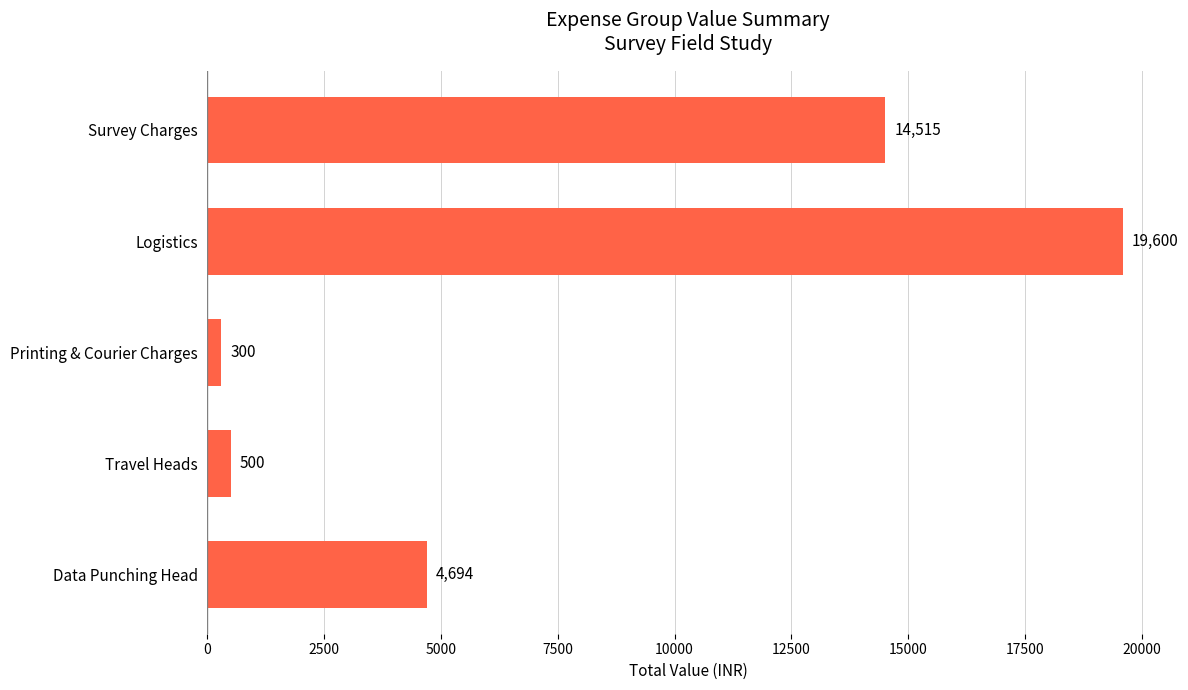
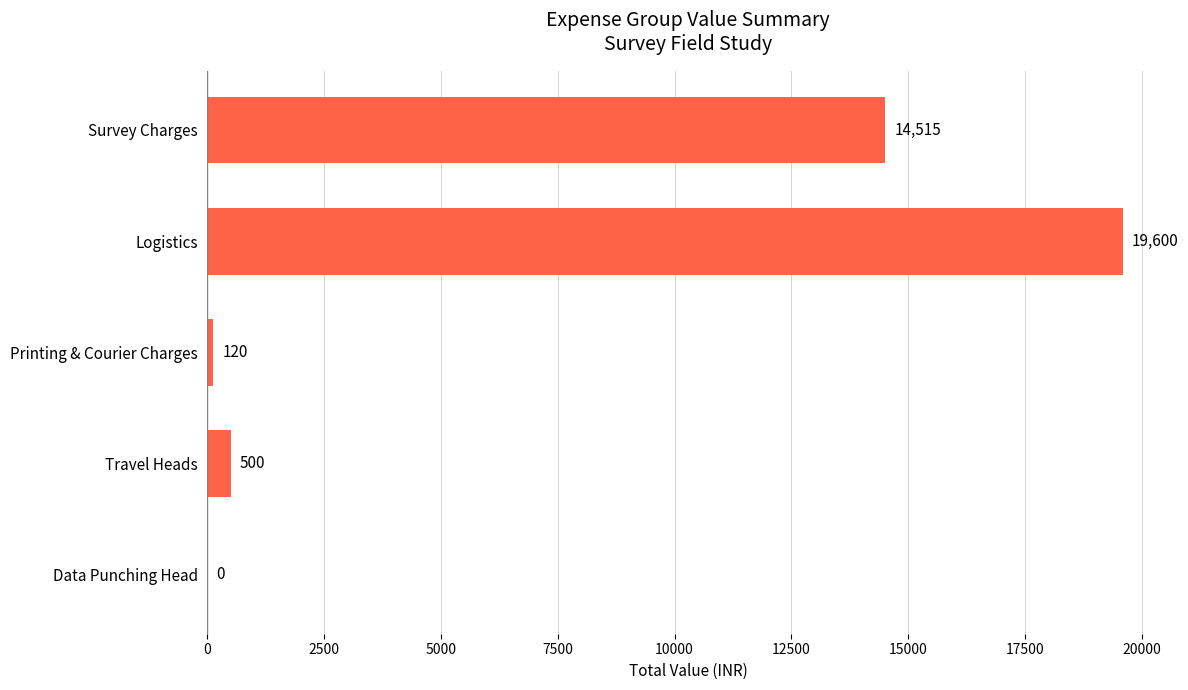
  {
    "Survey Charges": "14,515",
    "Logistics": "19,600",
-   "Printing & Courier Charges": "300",
+   "Printing & Courier Charges": "120",
    "Travel Heads": "500",
-   "Data Punching Head": "4,694"
+   "Data Punching Head": "0"
  }
